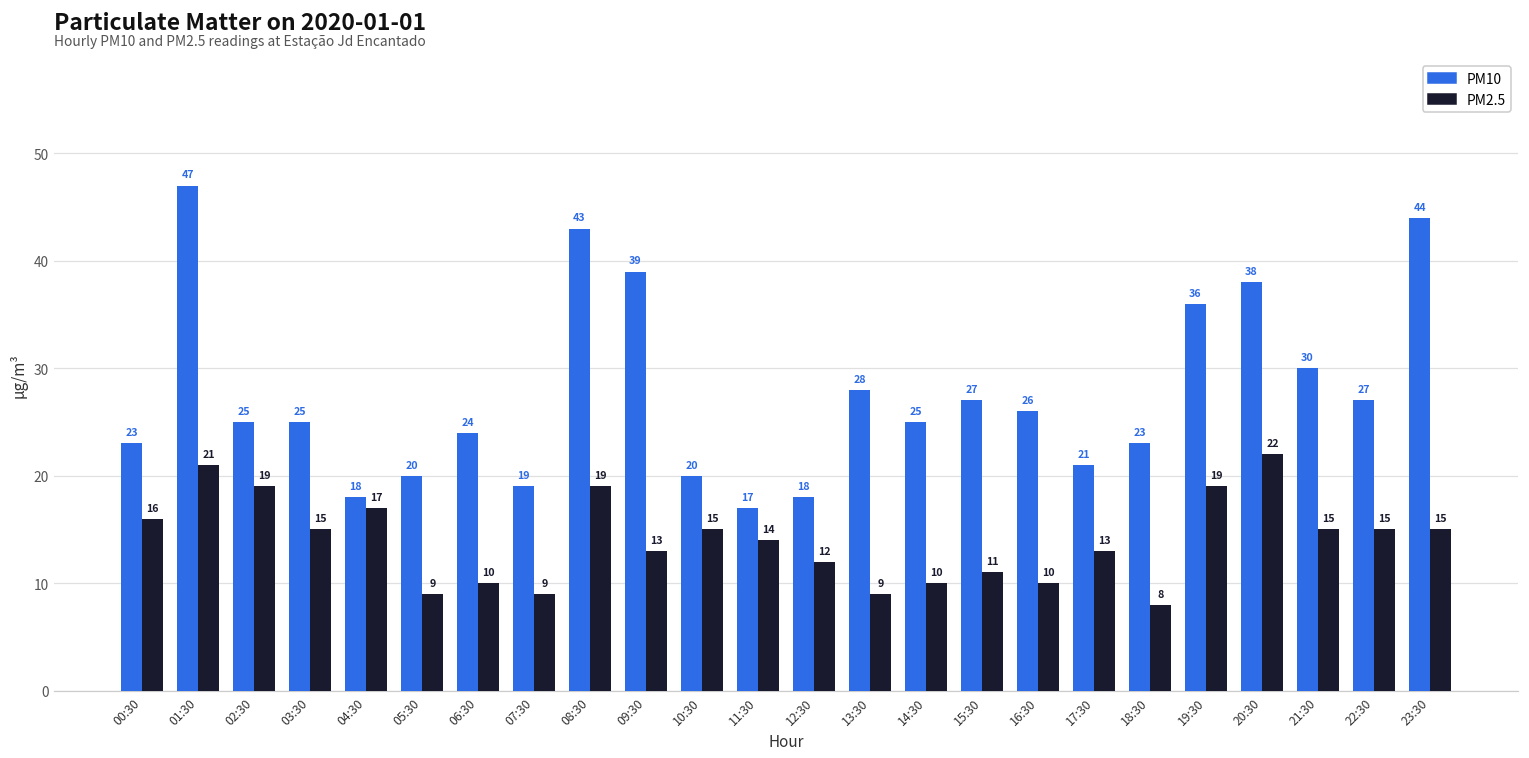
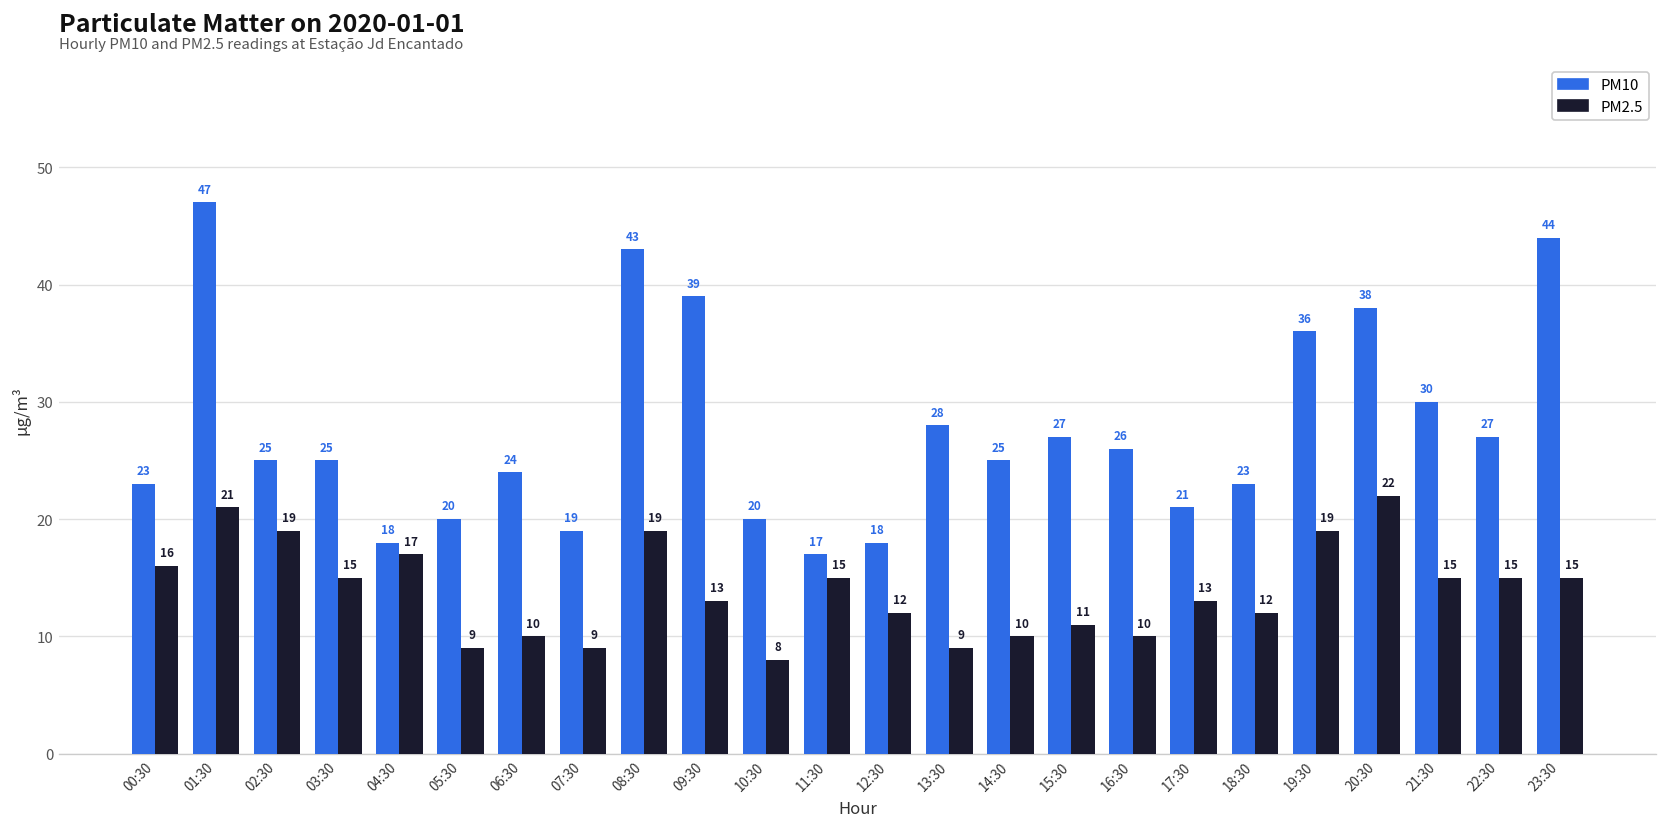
  {
    "PM10": {
      "00:30": 23,
      "01:30": 47,
      "02:30": 25,
      "03:30": 25,
      "04:30": 18,
      "05:30": 20,
      "06:30": 24,
      "07:30": 19,
      "08:30": 43,
      "09:30": 39,
      "10:30": 20,
      "11:30": 17,
      "12:30": 18,
      "13:30": 28,
      "14:30": 25,
      "15:30": 27,
      "16:30": 26,
      "17:30": 21,
      "18:30": 23,
      "19:30": 36,
      "20:30": 38,
      "21:30": 30,
      "22:30": 27,
      "23:30": 44
    },
    "PM2.5": {
      "00:30": 16,
      "01:30": 21,
      "02:30": 19,
      "03:30": 15,
      "04:30": 17,
      "05:30": 9,
      "06:30": 10,
      "07:30": 9,
      "08:30": 19,
      "09:30": 13,
-     "10:30": 15,
-     "11:30": 14,
+     "10:30": 8,
+     "11:30": 15,
      "12:30": 12,
      "13:30": 9,
      "14:30": 10,
      "15:30": 11,
      "16:30": 10,
      "17:30": 13,
-     "18:30": 8,
+     "18:30": 12,
      "19:30": 19,
      "20:30": 22,
      "21:30": 15,
      "22:30": 15,
      "23:30": 15
    }
  }
